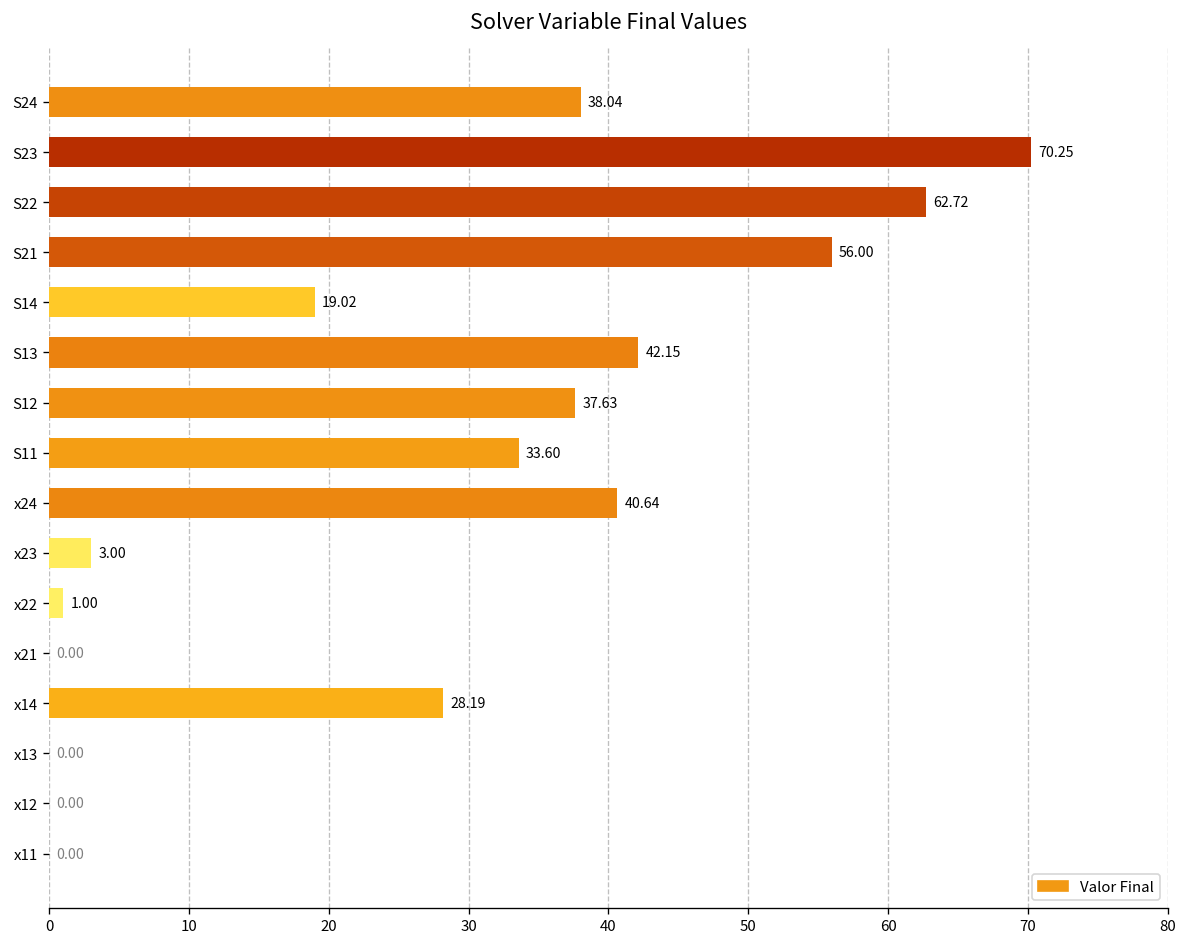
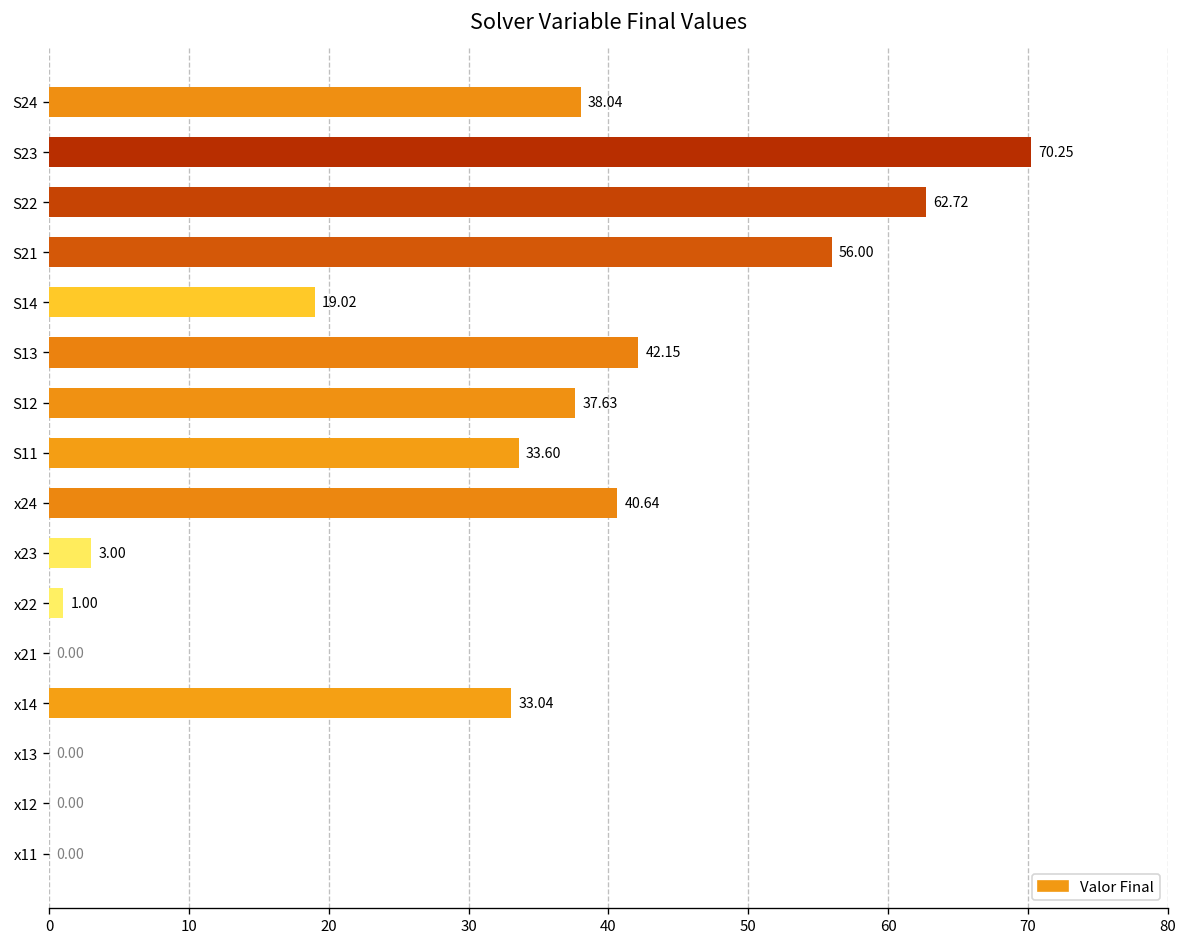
  {
    "S24": 38.04,
    "S23": 70.25,
    "S22": 62.72,
    "S21": 56.00,
    "S14": 19.02,
    "S13": 42.15,
    "S12": 37.63,
    "S11": 33.60,
    "x24": 40.64,
    "x23": 3.00,
    "x22": 1.00,
    "x21": 0.00,
-   "x14": 28.19,
+   "x14": 33.04,
    "x13": 0.00,
    "x12": 0.00,
    "x11": 0.00
  }
